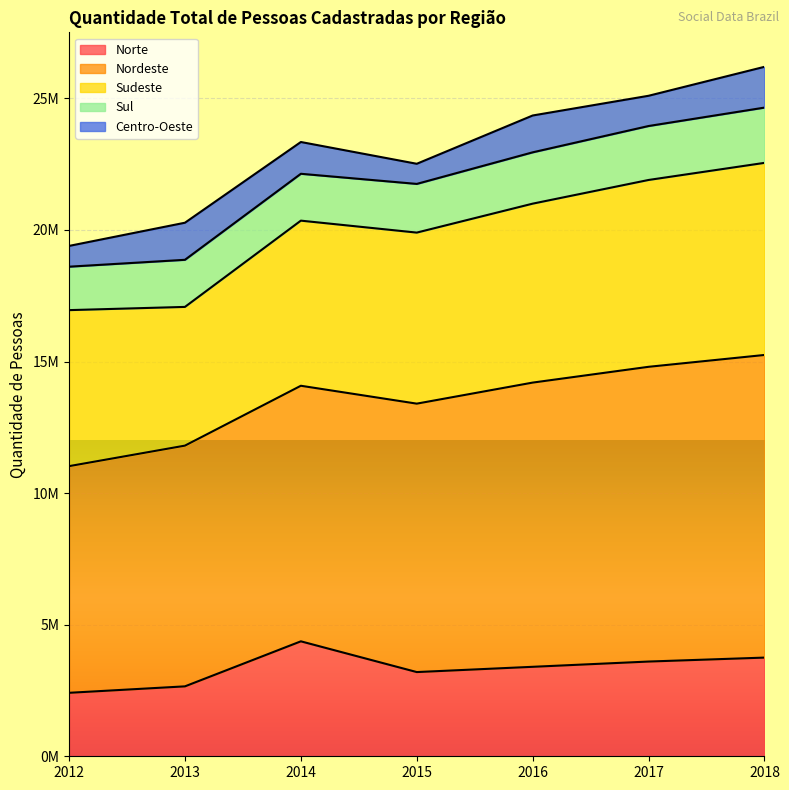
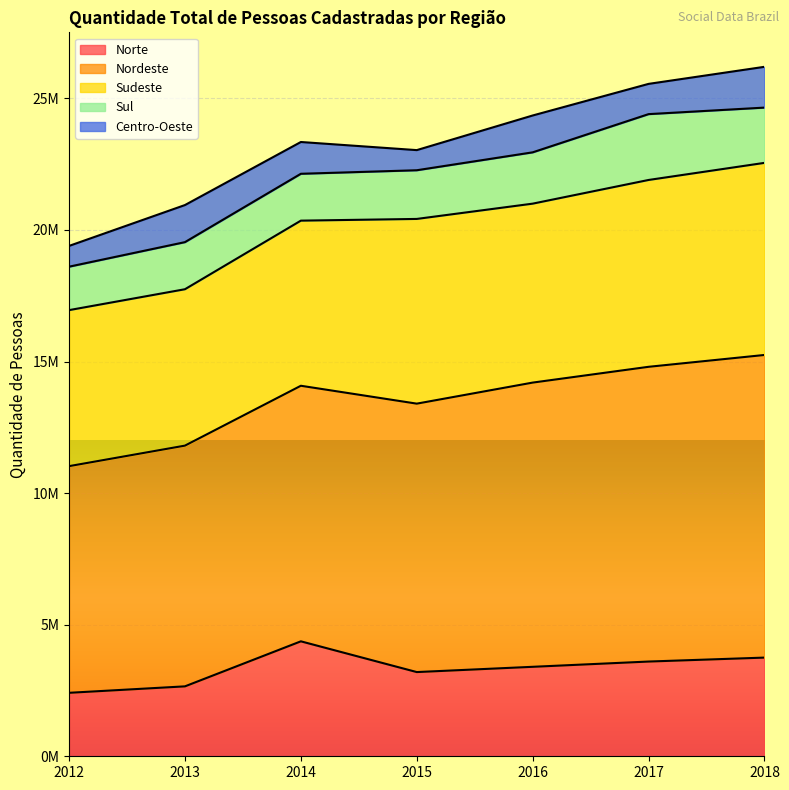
  {
    "Norte": {
      "2012": 2400000,
      "2013": 2700000,
      "2014": 4400000,
      "2015": 3200000,
      "2016": 3400000,
      "2017": 3600000,
      "2018": 3800000
    },
    "Nordeste": {
      "2012": 8600000,
      "2013": 9100000,
      "2014": 9700000,
      "2015": 10200000,
      "2016": 10800000,
      "2017": 11200000,
      "2018": 11500000
    },
    "Sudeste": {
      "2012": 5900000,
-     "2013": 5300000,
+     "2013": 5900000,
      "2014": 6300000,
-     "2015": 6500000,
+     "2015": 7000000,
      "2016": 6800000,
      "2017": 7100000,
      "2018": 7300000
    },
    "Sul": {
      "2012": 1700000,
      "2013": 1800000,
      "2014": 1800000,
      "2015": 1900000,
      "2016": 2000000,
-     "2017": 2100000,
+     "2017": 2500000,
      "2018": 2100000
    },
    "Centro-Oeste": {
      "2012": 800000,
      "2013": 1400000,
      "2014": 1200000,
      "2015": 800000,
      "2016": 1400000,
      "2017": 1100000,
      "2018": 1600000
    }
  }
